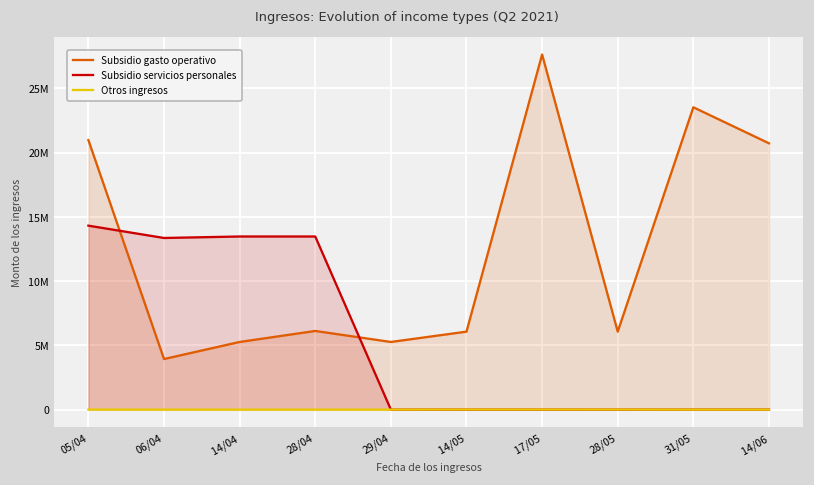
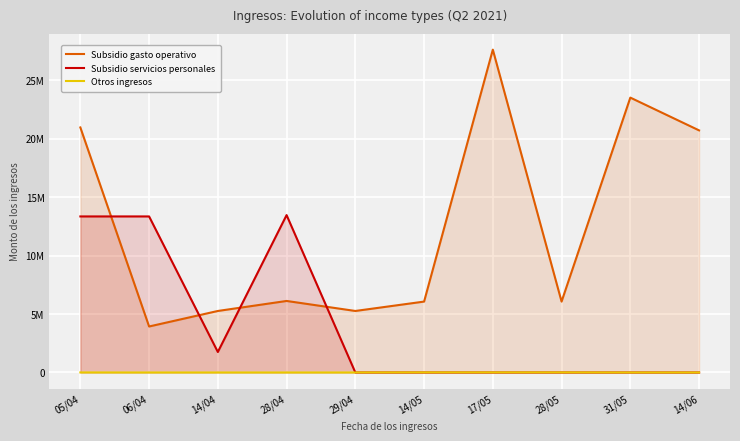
  {
    "Subsidio gasto operativo": {
      "05/04": 21000000,
      "06/04": 3900000,
      "14/04": 5300000,
      "28/04": 6100000,
      "29/04": 5300000,
      "14/05": 6100000,
      "17/05": 27600000,
      "28/05": 6100000,
      "31/05": 23500000,
      "14/06": 20700000
    },
    "Subsidio servicios personales": {
-     "05/04": 14300000,
+     "05/04": 13400000,
      "06/04": 13400000,
-     "14/04": 13500000,
+     "14/04": 1800000,
      "28/04": 13500000
    },
    "Otros ingresos": {
      "05/04": 0,
      "06/04": 0,
      "14/04": 0,
      "28/04": 0
    }
  }
